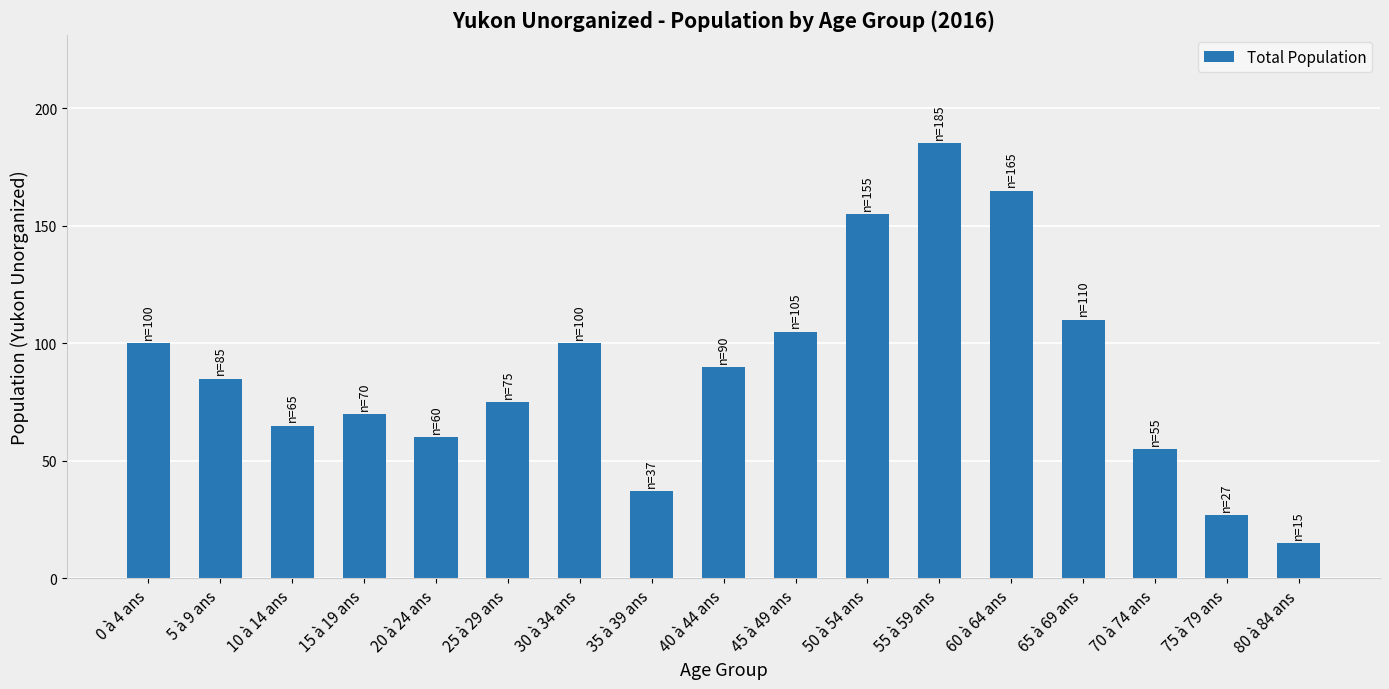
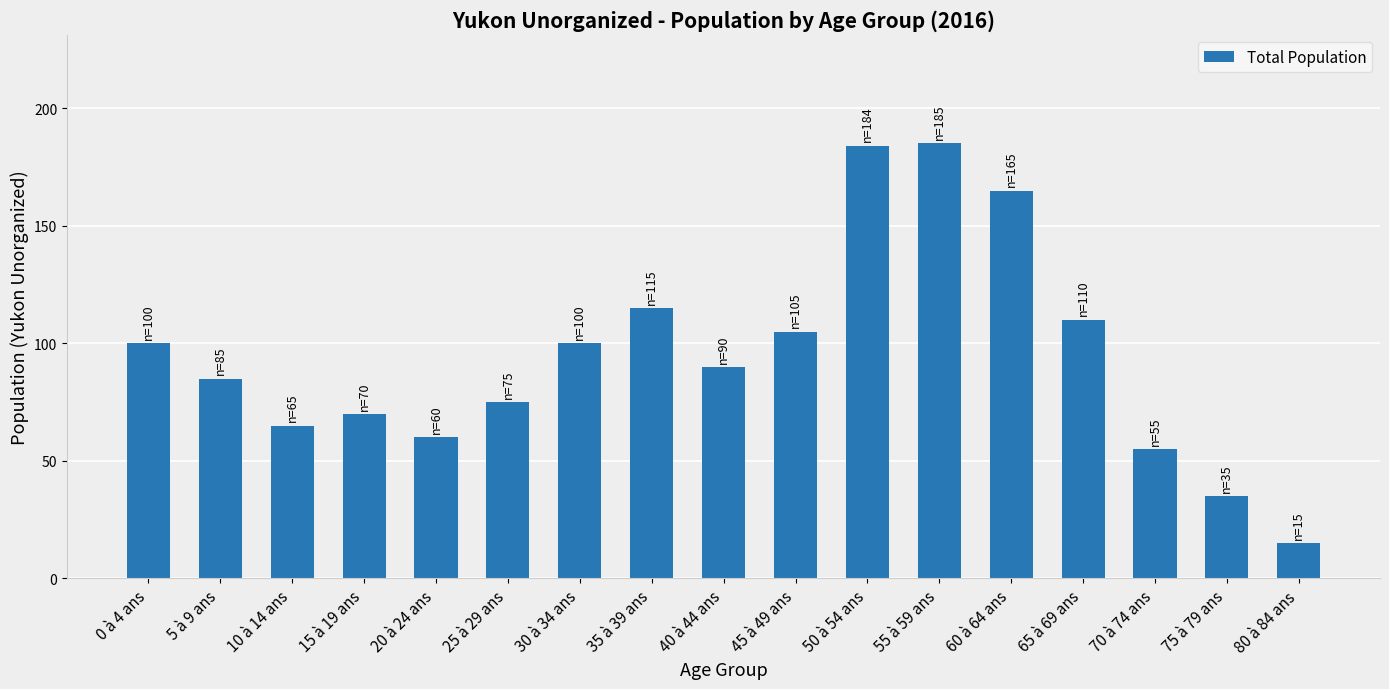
  {
    "0 à 4 ans": 100,
    "5 à 9 ans": 85,
    "10 à 14 ans": 65,
    "15 à 19 ans": 70,
    "20 à 24 ans": 60,
    "25 à 29 ans": 75,
    "30 à 34 ans": 100,
-   "35 à 39 ans": 37,
+   "35 à 39 ans": 115,
    "40 à 44 ans": 90,
    "45 à 49 ans": 105,
-   "50 à 54 ans": 155,
+   "50 à 54 ans": 184,
    "55 à 59 ans": 185,
    "60 à 64 ans": 165,
    "65 à 69 ans": 110,
    "70 à 74 ans": 55,
-   "75 à 79 ans": 27,
+   "75 à 79 ans": 35,
    "80 à 84 ans": 15
  }
